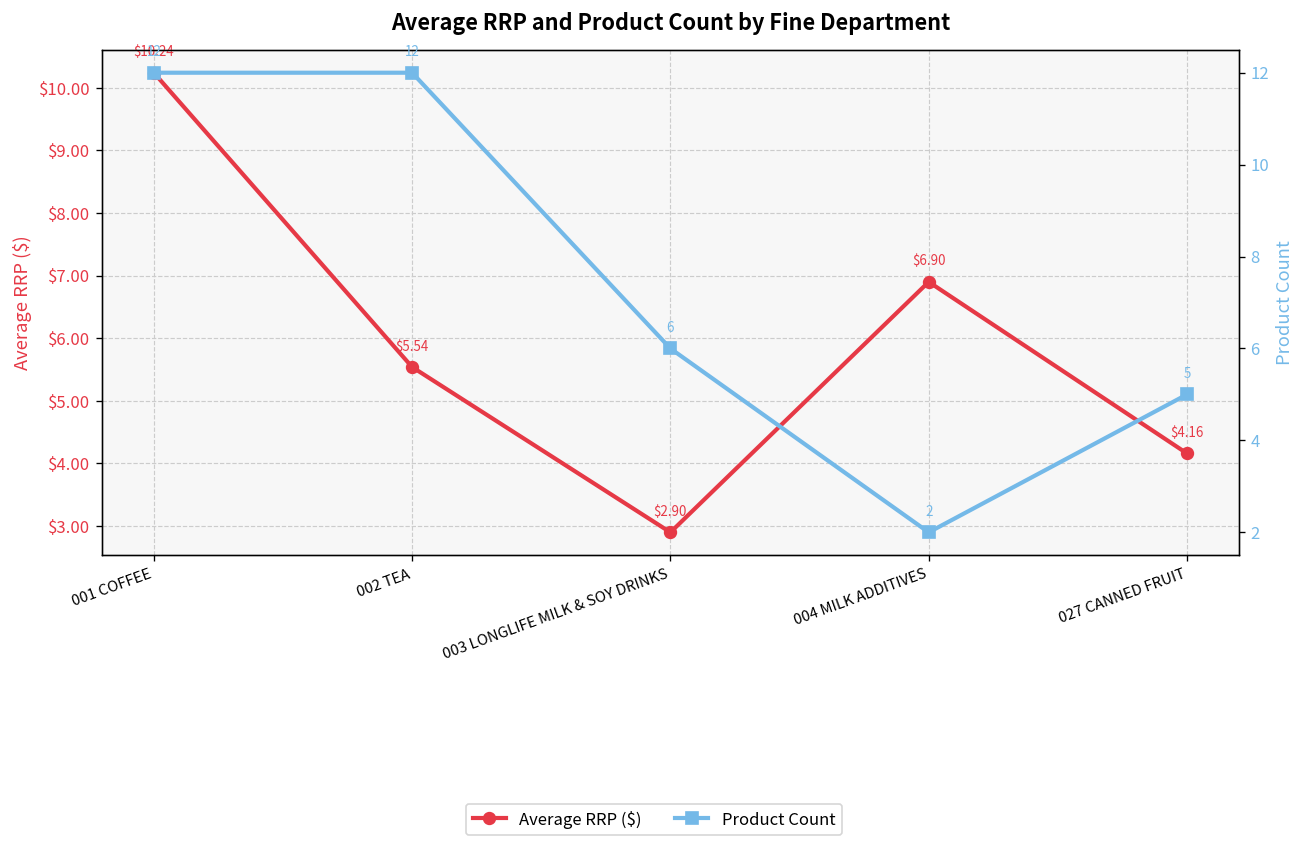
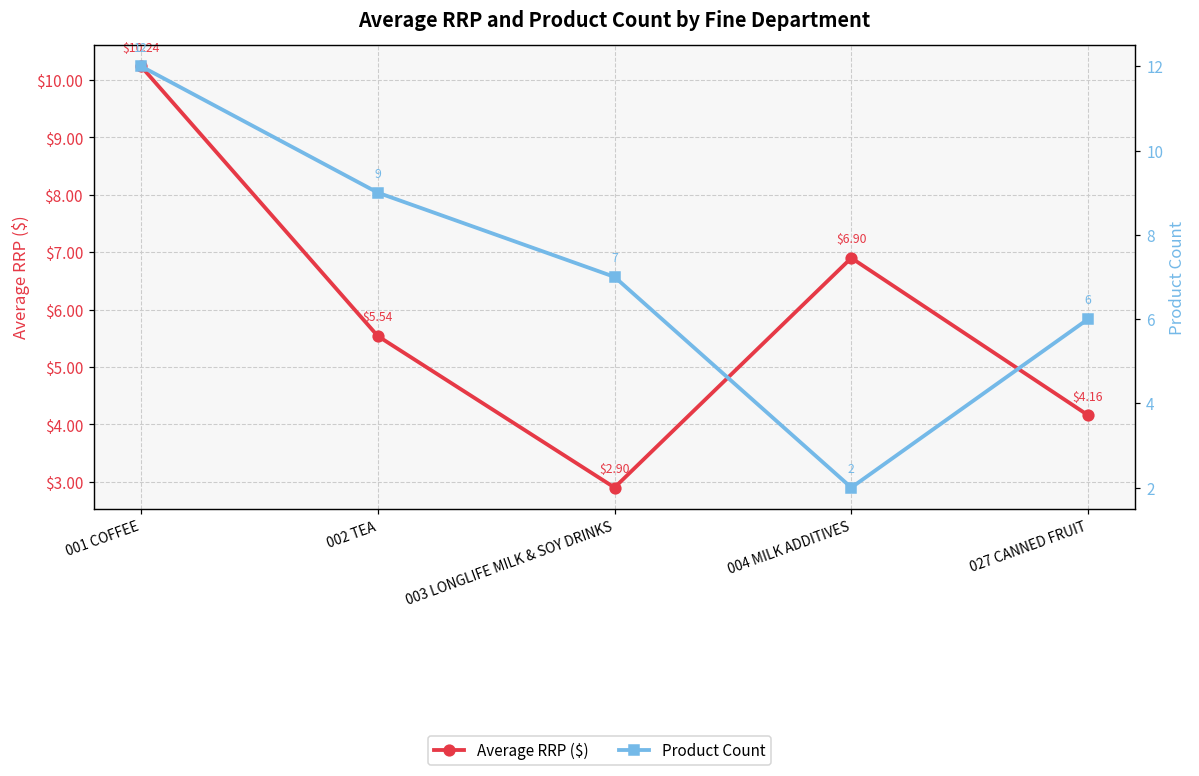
  {
    "Average RRP ($)": {
      "002 TEA": "$5.54",
      "003 LONGLIFE MILK & SOY DRINKS": "$2.90",
      "004 MILK ADDITIVES": "$6.90",
      "027 CANNED FRUIT": "$4.16"
    },
    "Product Count": {
-     "002 TEA": "12",
-     "003 LONGLIFE MILK & SOY DRINKS": "6",
+     "002 TEA": "9",
+     "003 LONGLIFE MILK & SOY DRINKS": "7",
      "004 MILK ADDITIVES": "2",
-     "027 CANNED FRUIT": "5"
+     "027 CANNED FRUIT": "6"
    }
  }
